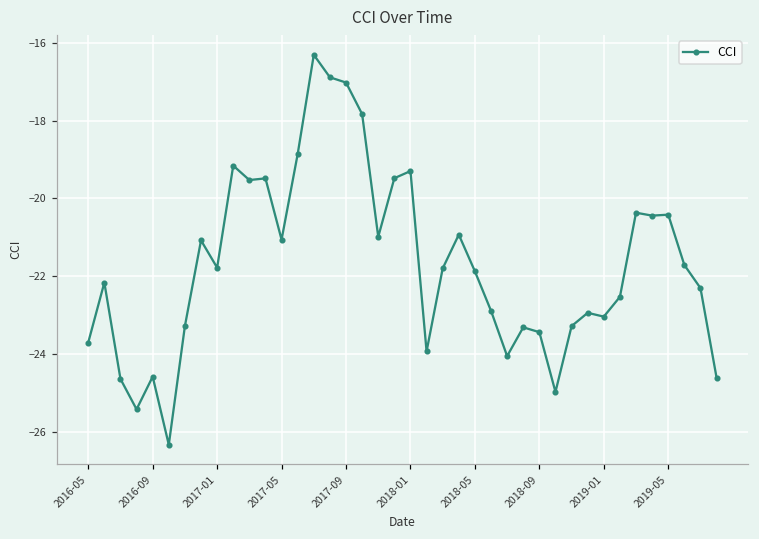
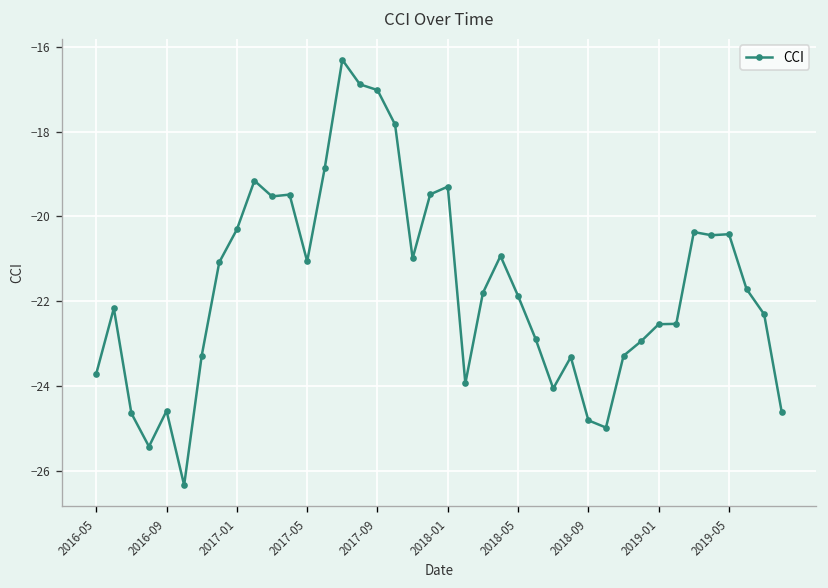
  {
    "2016-05": -23.7,
    "2016-09": -24.6,
-   "2017-01": -21.8,
+   "2017-01": -20.3,
    "2017-05": -21.1,
    "2017-09": -17.0,
    "2018-01": -19.3,
    "2018-05": -21.9,
-   "2018-09": -23.4,
-   "2019-01": -23.0,
+   "2018-09": -24.8,
+   "2019-01": -22.5,
    "2019-05": -20.4
  }
